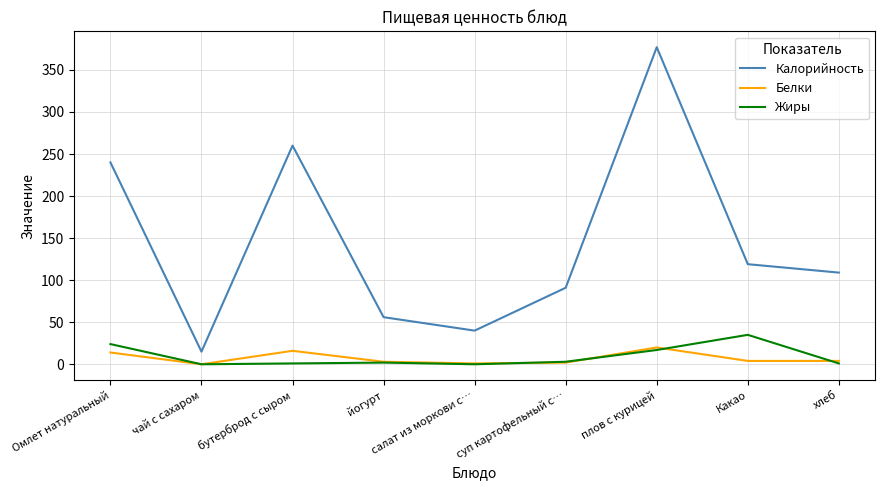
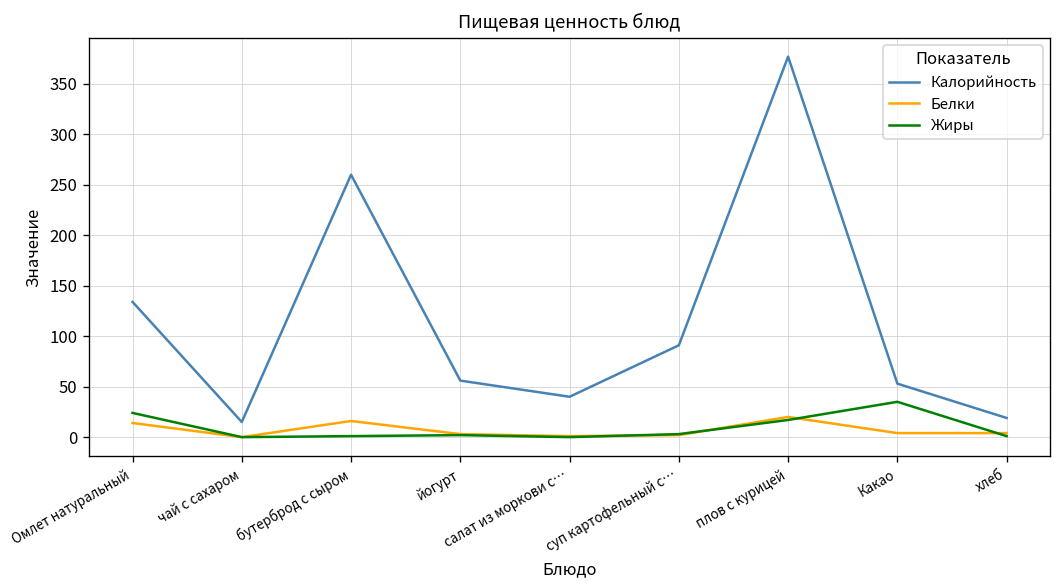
  {
    "Калорийность": {
-     "Омлет натуральный": 240,
+     "Омлет натуральный": 130,
      "чай с сахаром": 20,
      "бутерброд с сыром": 260,
      "йогурт": 60,
      "салат из моркови с…": 40,
      "суп картофельный с…": 90,
      "плов с курицей": 380,
-     "Какао": 120,
-     "хлеб": 110
+     "Какао": 50,
+     "хлеб": 20
    },
    "Белки": {
      "Омлет натуральный": 10,
      "бутерброд с сыром": 20,
      "Какао": 0
    },
    "Жиры": {
      "Омлет натуральный": 20,
      "бутерброд с сыром": 0,
      "Какао": 40
    }
  }
